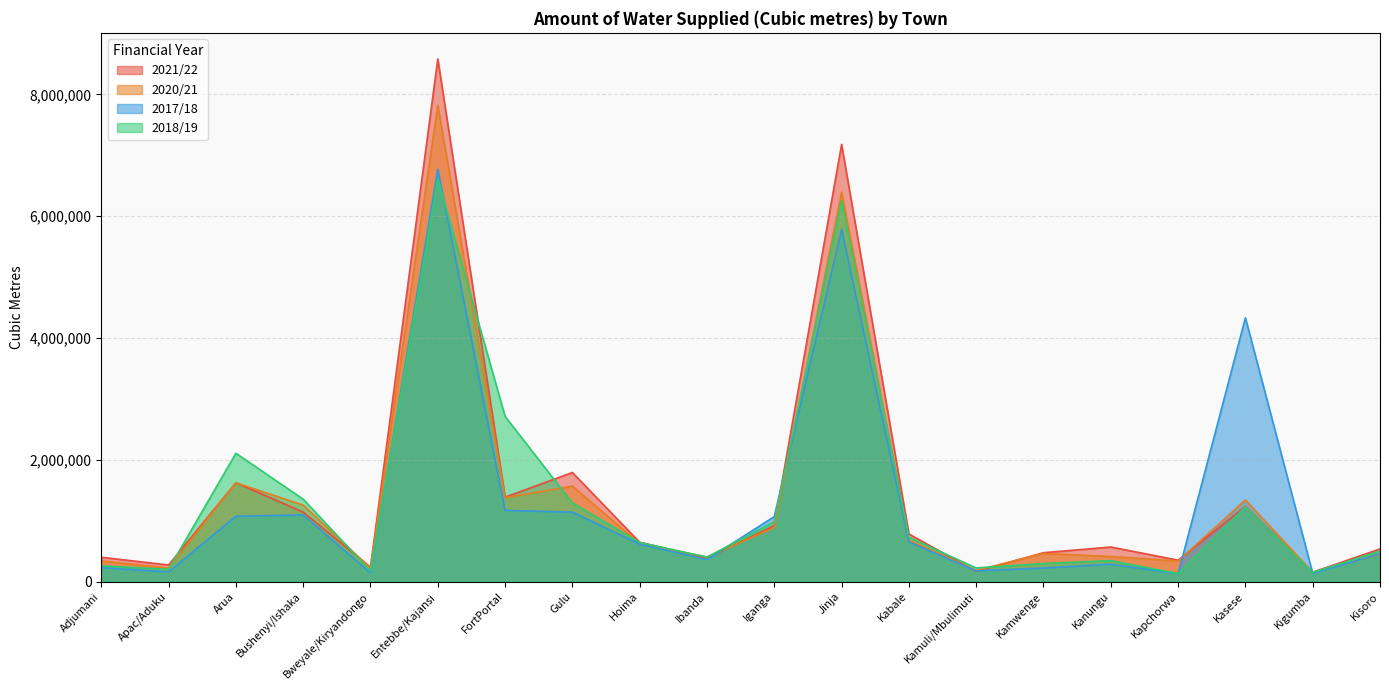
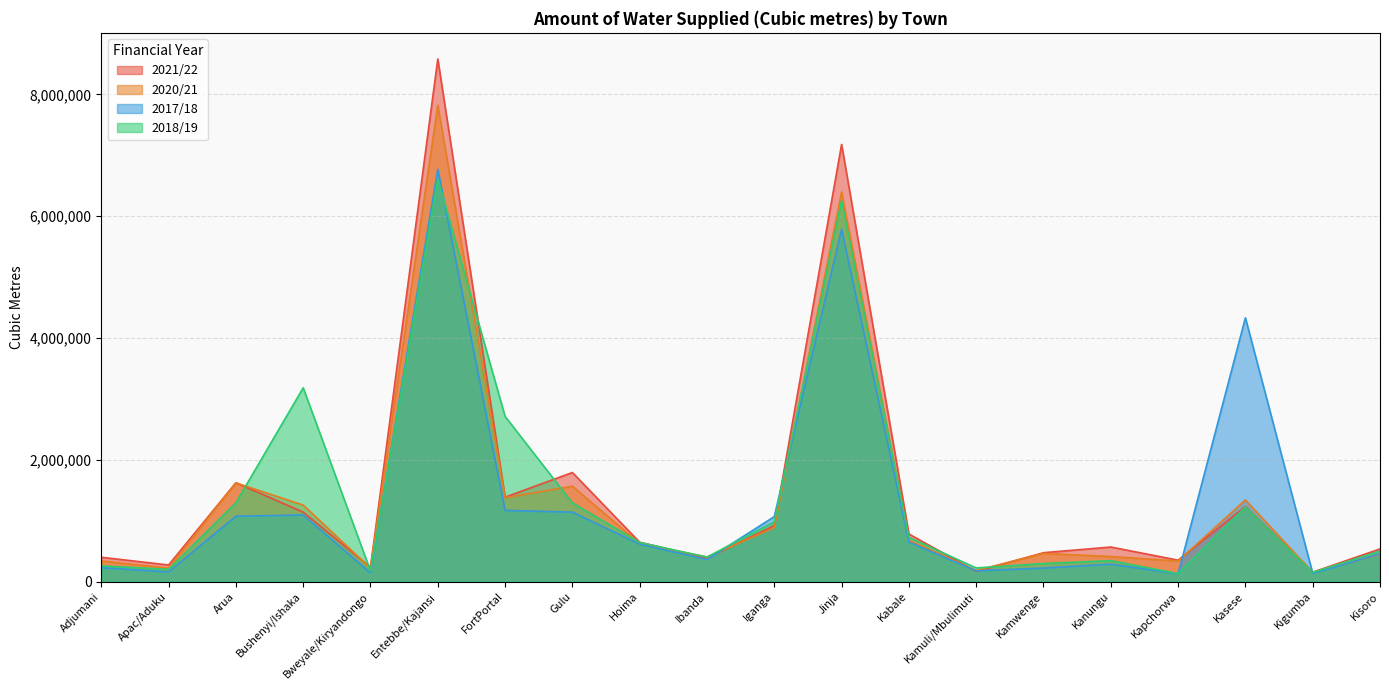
  {
    "2017/18": {
      "Apac/Aduku": "200,000",
      "Arua": "1,100,000",
      "Bushenyi/Ishaka": "1,100,000",
      "Entebbe/Kajansi": "6,800,000",
      "FortPortal": "1,200,000",
      "Gulu": "1,100,000",
      "Iganga": "1,100,000",
      "Jinja": "5,800,000",
      "Kamwenge": "200,000",
      "Kanungu": "300,000",
      "Kasese": "4,300,000"
    },
    "2018/19": {
-     "Arua": "2,100,000",
-     "Bushenyi/Ishaka": "1,400,000",
+     "Arua": "1,300,000",
+     "Bushenyi/Ishaka": "3,200,000",
      "Entebbe/Kajansi": "6,600,000",
      "FortPortal": "2,700,000",
      "Gulu": "1,300,000",
      "Iganga": "1,000,000",
      "Jinja": "6,300,000",
      "Kabale": "700,000",
      "Kamwenge": "300,000",
      "Kanungu": "300,000"
    }
  }
